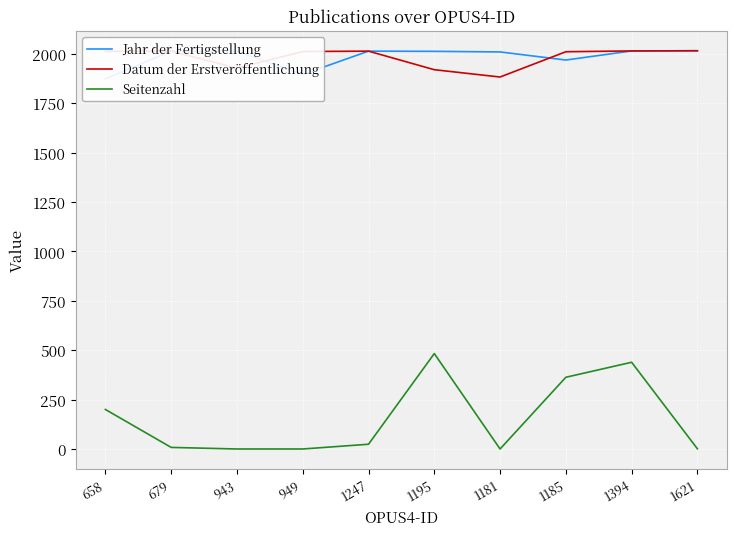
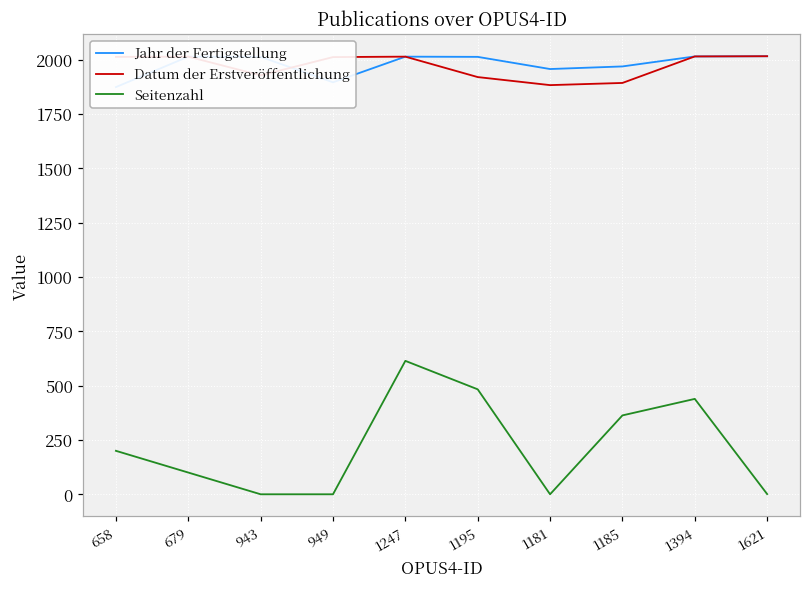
  {
    "Jahr der Fertigstellung": {
      "1195": 2010,
-     "1181": 2010,
+     "1181": 1960,
      "1185": 1970
    },
    "Datum der Erstveröffentlichung": {
      "1195": 1920,
      "1181": 1880,
-     "1185": 2010
+     "1185": 1890
    },
    "Seitenzahl": {
      "658": 200,
-     "679": 10,
+     "679": 100,
      "943": 0,
      "949": 0,
-     "1247": 20,
+     "1247": 610,
      "1195": 480,
      "1181": 0,
      "1185": 360,
      "1394": 440,
      "1621": 0
    }
  }
